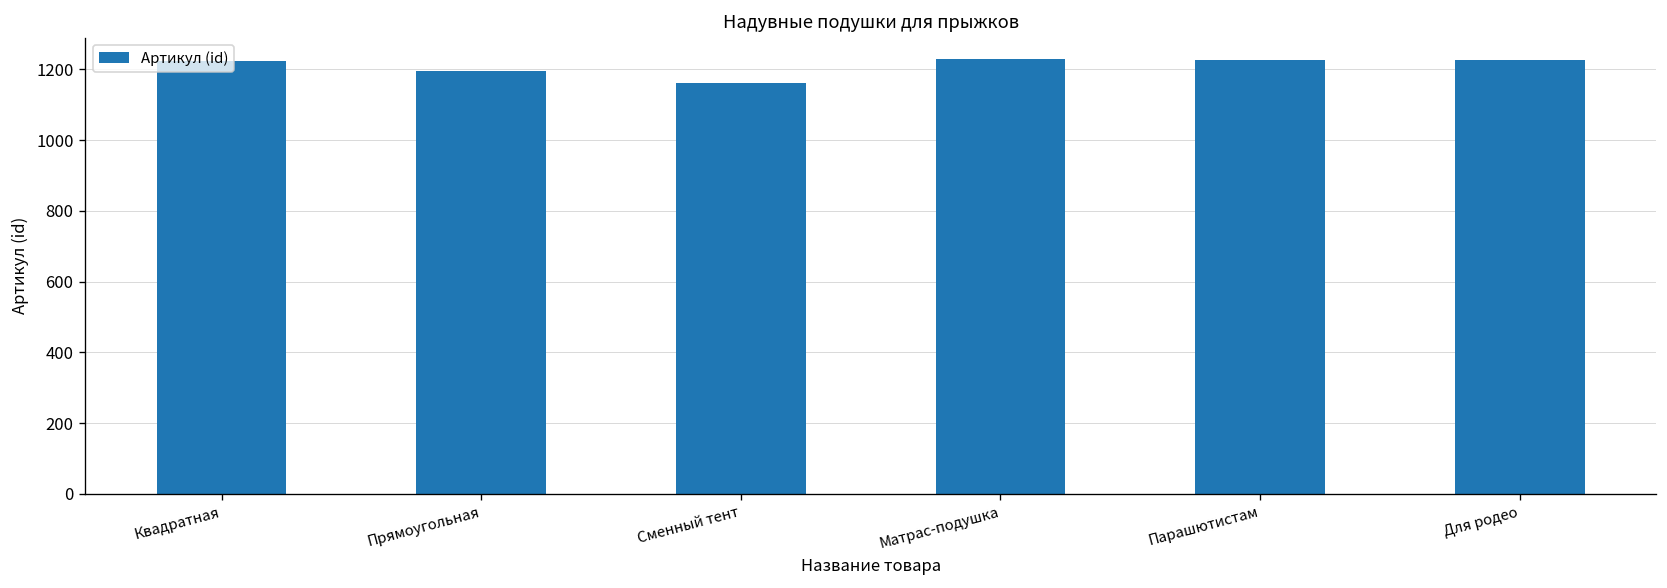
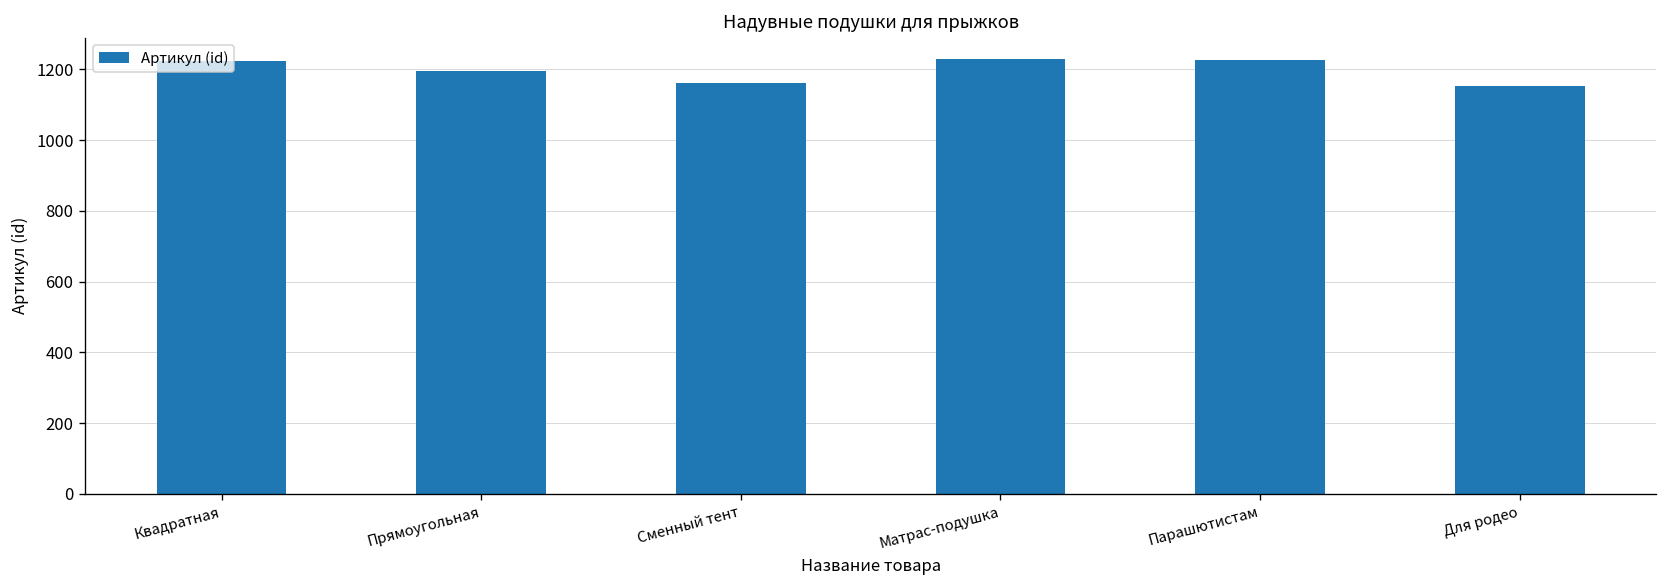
  {
    "Прямоугольная": 1190,
    "Сменный тент": 1160,
    "Матрас-подушка": 1230,
    "Парашютистам": 1230,
-   "Для родео": 1230
+   "Для родео": 1150
  }
